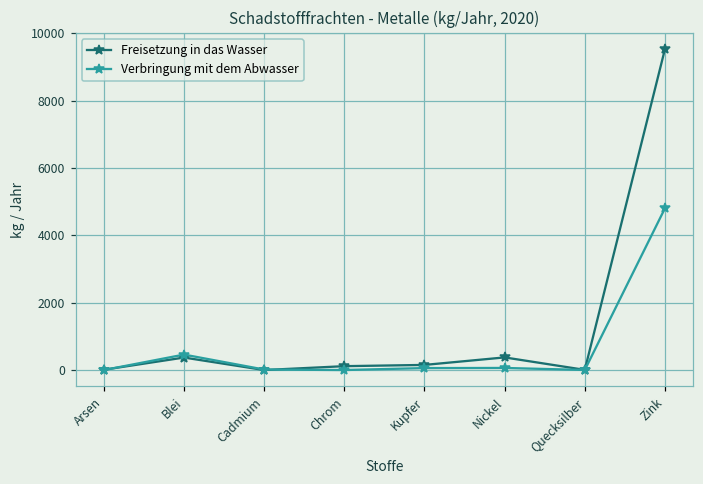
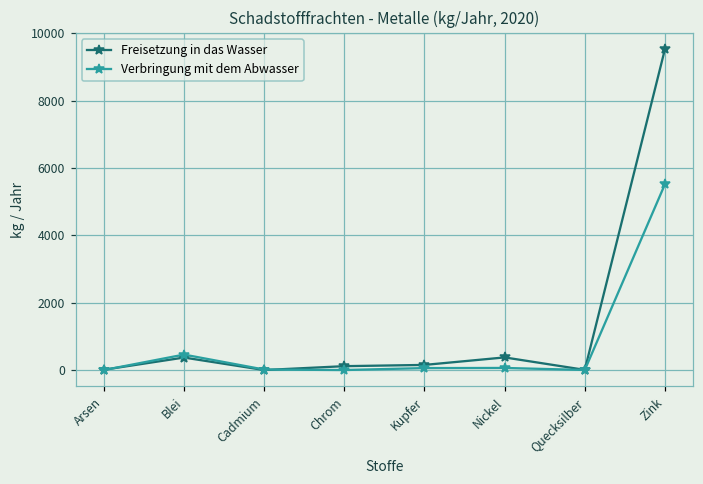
  {
    "Freisetzung in das Wasser": {
      "Blei": 400,
      "Chrom": 100,
      "Kupfer": 200,
      "Nickel": 400,
      "Zink": 9500
    },
    "Verbringung mit dem Abwasser": {
      "Blei": 500,
      "Chrom": 0,
      "Kupfer": 100,
      "Nickel": 100,
-     "Zink": 4800
+     "Zink": 5500
    }
  }
